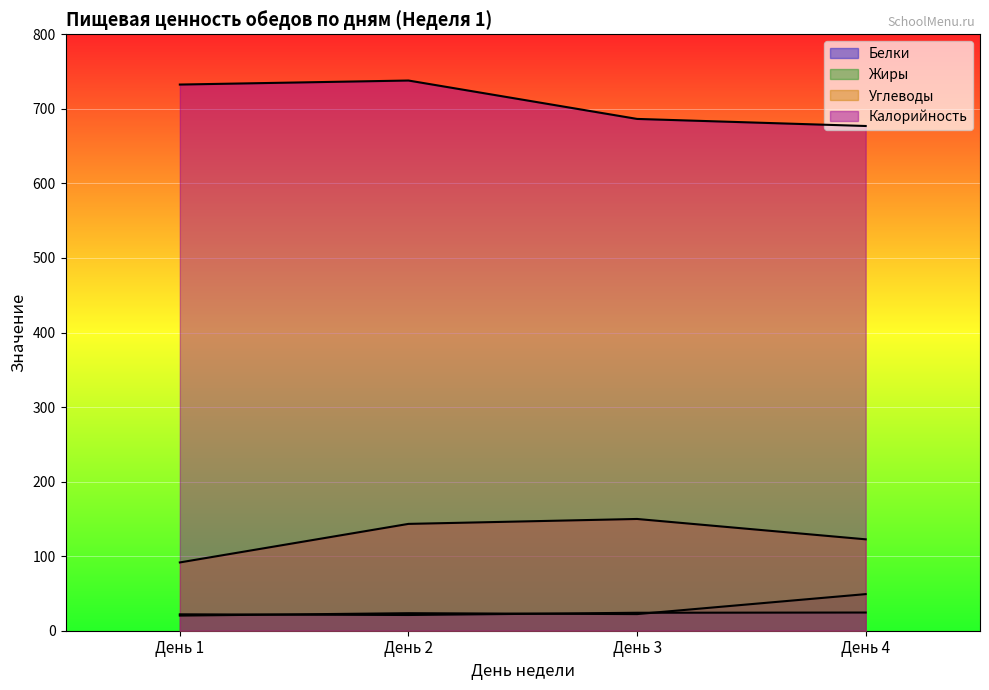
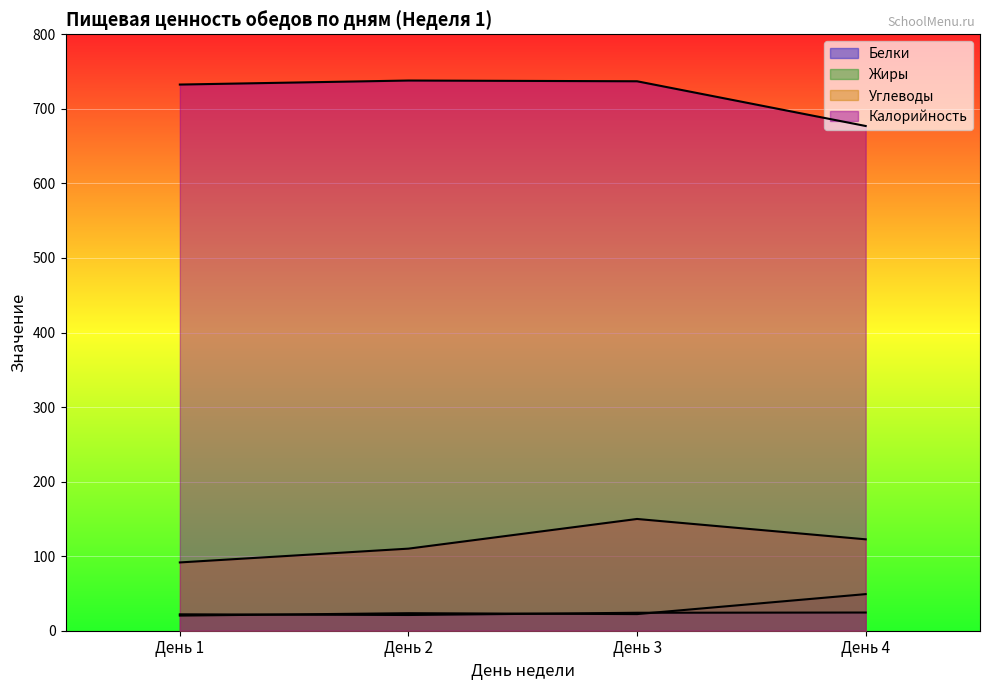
  {
    "Белки": {
      "День 4": 20
    },
    "Жиры": {
      "День 4": 50
    },
    "Углеводы": {
      "День 1": 90,
-     "День 2": 140,
+     "День 2": 110,
      "День 3": 150,
      "День 4": 120
    },
    "Калорийность": {
      "День 1": 730,
      "День 2": 740,
-     "День 3": 690
+     "День 3": 740
    }
  }
